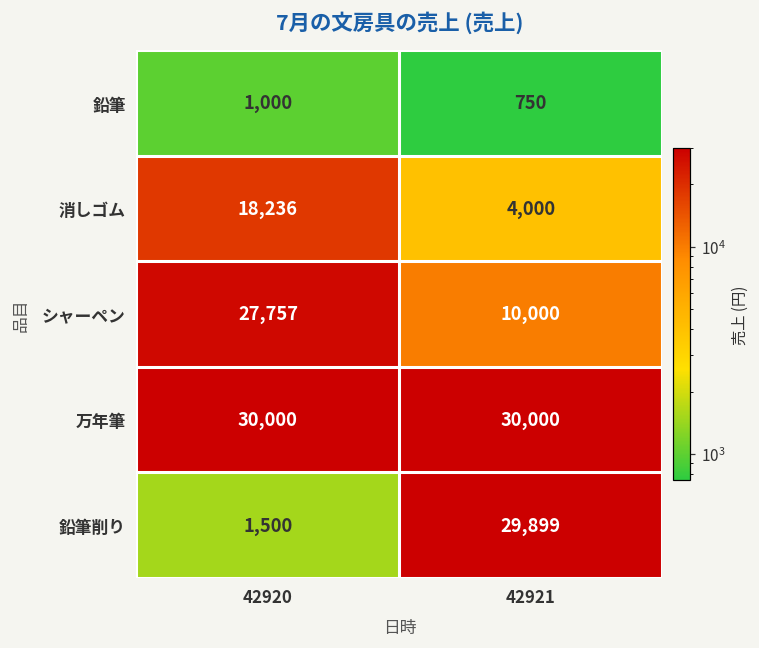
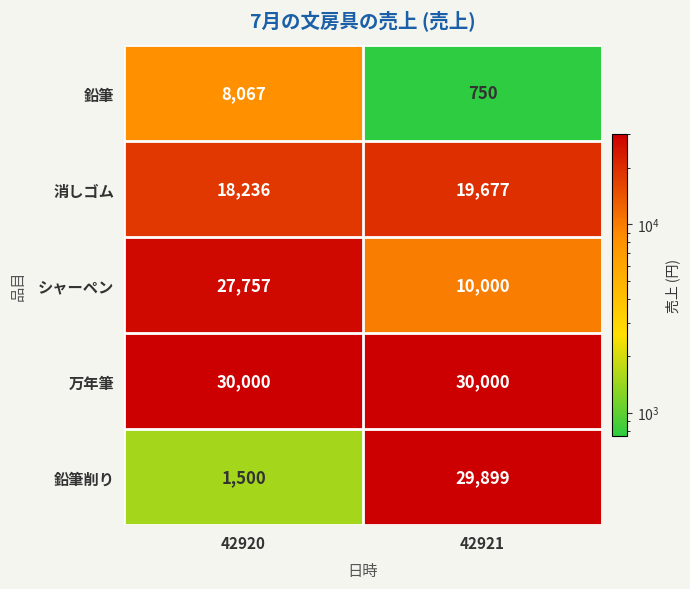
  {
    "鉛筆": {
-     "42920": "1,000",
+     "42920": "8,067",
      "42921": "750"
    },
    "消しゴム": {
      "42920": "18,236",
-     "42921": "4,000"
+     "42921": "19,677"
    },
    "シャーペン": {
      "42920": "27,757",
      "42921": "10,000"
    },
    "万年筆": {
      "42920": "30,000",
      "42921": "30,000"
    },
    "鉛筆削り": {
      "42920": "1,500",
      "42921": "29,899"
    }
  }
